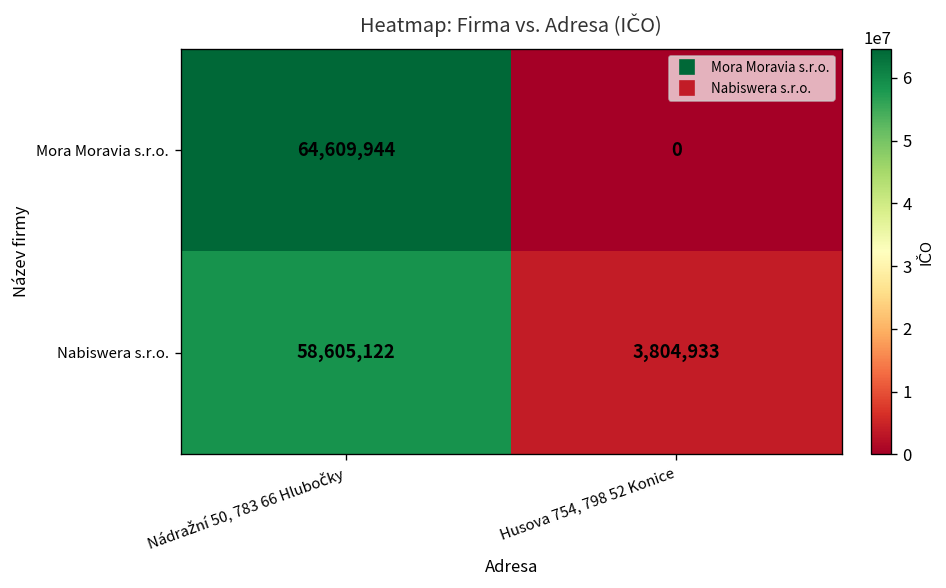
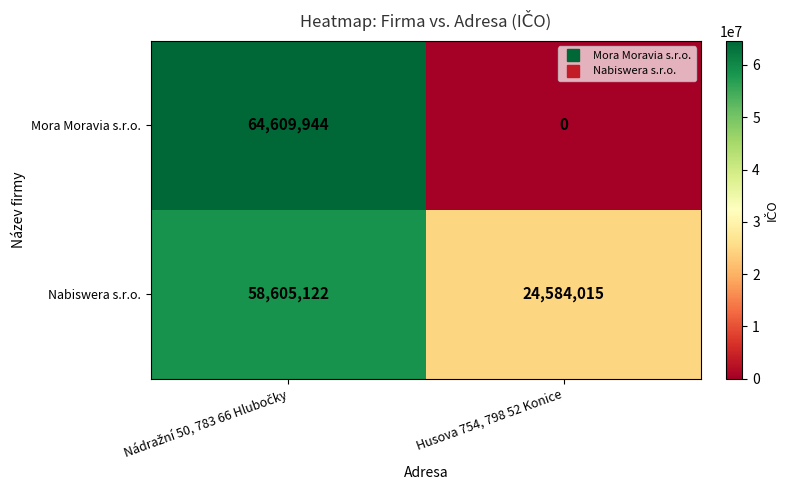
  {
    "Mora Moravia s.r.o.": {
      "Nádražní 50, 783 66 Hlubočky": "64,609,944",
      "Husova 754, 798 52 Konice": "0"
    },
    "Nabiswera s.r.o.": {
      "Nádražní 50, 783 66 Hlubočky": "58,605,122",
-     "Husova 754, 798 52 Konice": "3,804,933"
+     "Husova 754, 798 52 Konice": "24,584,015"
    }
  }
